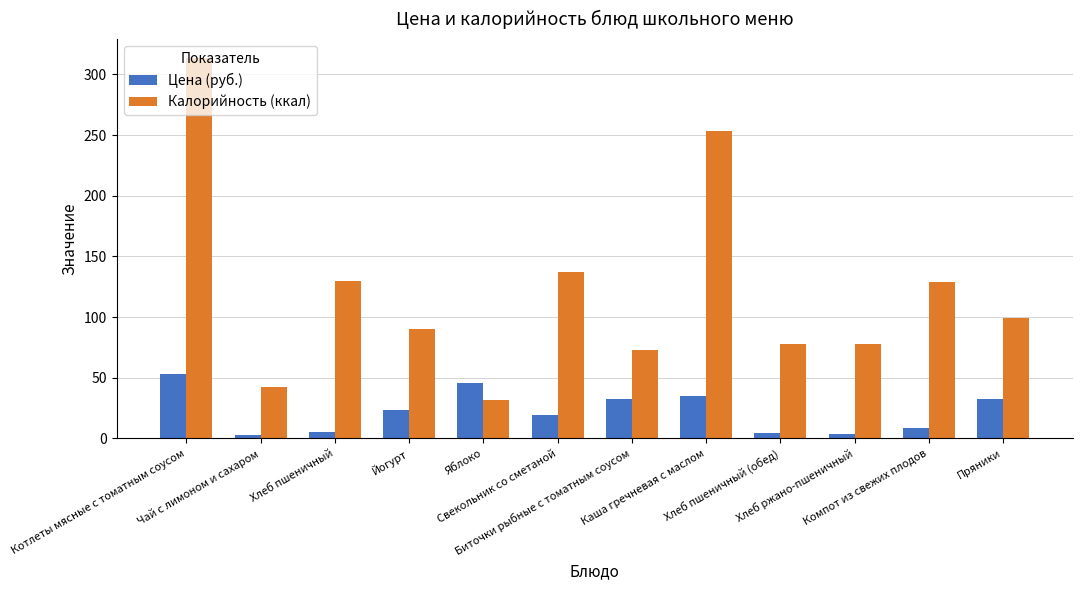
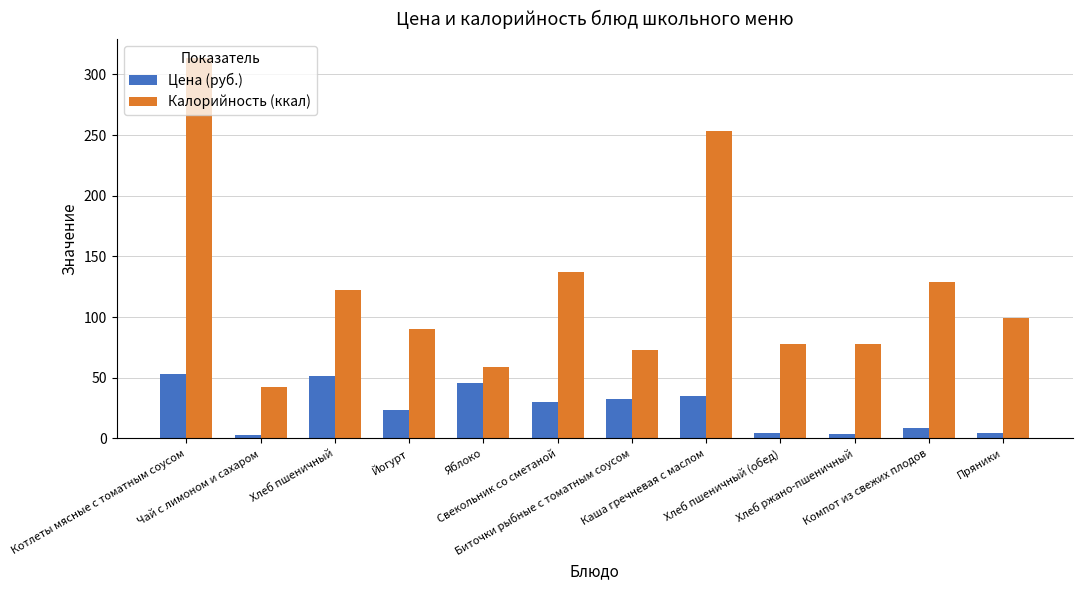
  {
    "Цена (руб.)": {
      "Котлеты мясные с томатным соусом": 53,
      "Чай с лимоном и сахаром": 3,
-     "Хлеб пшеничный": 6,
+     "Хлеб пшеничный": 52,
      "Йогурт": 23,
      "Яблоко": 45,
-     "Свекольник со сметаной": 19,
+     "Свекольник со сметаной": 30,
      "Биточки рыбные с томатным соусом": 33,
      "Каша гречневая с маслом": 35,
      "Хлеб пшеничный (обед)": 4,
      "Хлеб ржано-пшеничный": 3,
      "Компот из свежих плодов": 9,
-     "Пряники": 33
+     "Пряники": 5
    },
    "Калорийность (ккал)": {
      "Чай с лимоном и сахаром": 42,
-     "Хлеб пшеничный": 130,
+     "Хлеб пшеничный": 123,
      "Йогурт": 90,
-     "Яблоко": 32,
+     "Яблоко": 59,
      "Свекольник со сметаной": 137,
      "Биточки рыбные с томатным соусом": 73,
      "Каша гречневая с маслом": 253,
      "Хлеб пшеничный (обед)": 78,
      "Хлеб ржано-пшеничный": 78,
      "Компот из свежих плодов": 129,
      "Пряники": 99
    }
  }
